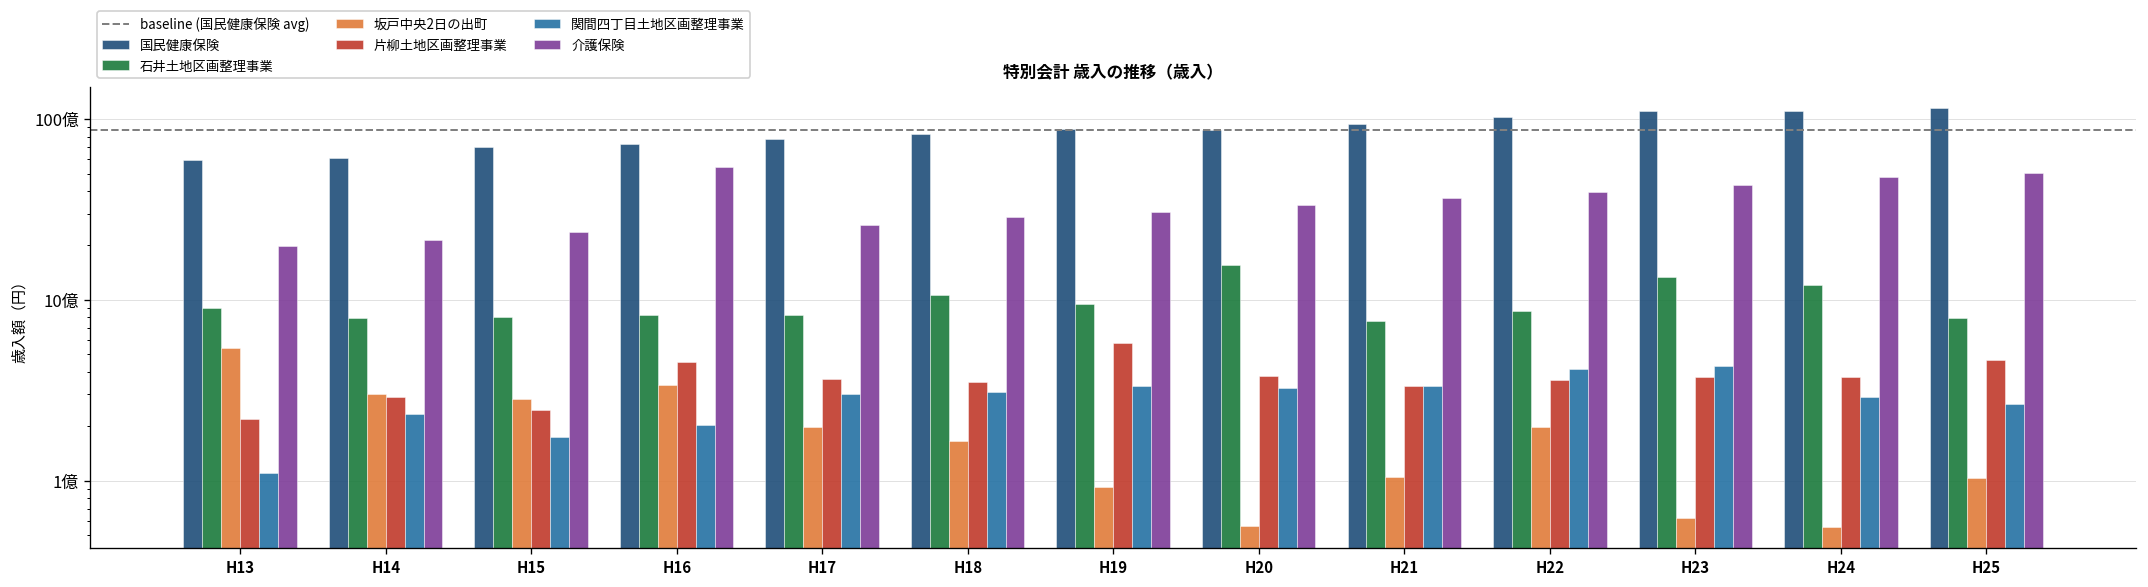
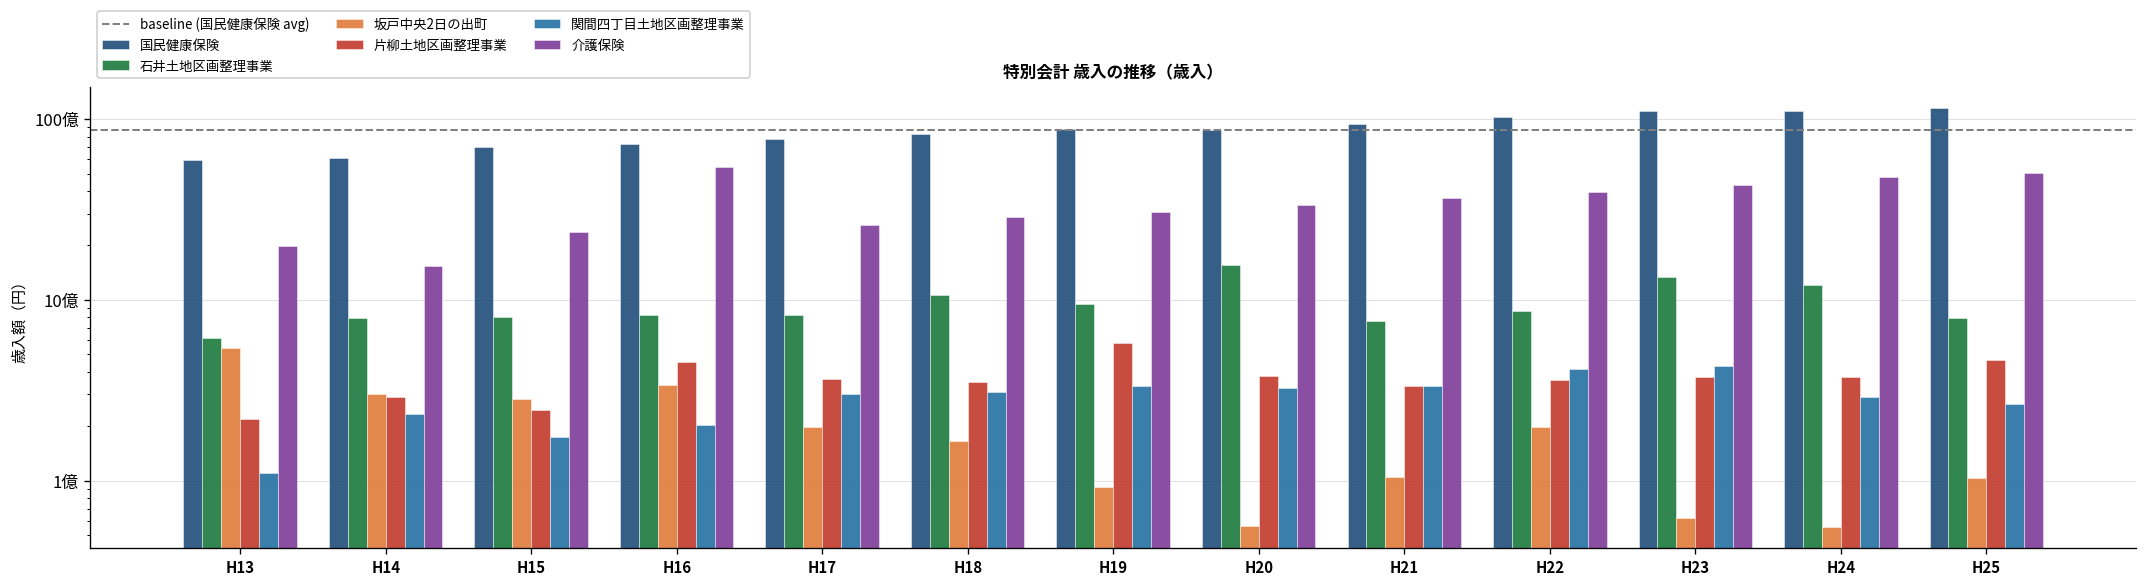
  {
    "石井土地区画整理事業": {
-     "H13": "9億",
+     "H13": "6.2億",
      "H14": "8億",
      "H15": "8億",
      "H16": "8億",
      "H17": "8億",
      "H18": "11億",
      "H19": "10億",
      "H20": "16億",
      "H21": "8億",
      "H22": "9億",
      "H23": "13億",
      "H24": "12億",
      "H25": "8億"
    },
    "坂戸中央2日の出町": {
      "H13": "5.4億",
      "H14": "3.0億",
      "H15": "2.8億",
      "H16": "3.4億",
      "H17": "2.0億",
      "H18": "1.7億",
      "H19": "0.9億",
      "H20": "0.56億",
      "H21": "1.1億",
      "H22": "2.0億",
      "H23": "0.62億",
      "H24": "0.56億",
      "H25": "1.0億"
    },
    "片柳土地区画整理事業": {
      "H13": "2.2億",
      "H14": "2.9億",
      "H15": "2.5億",
      "H16": "4.5億",
      "H17": "3.6億",
      "H18": "3.5億",
      "H19": "5.8億",
      "H20": "3.8億",
      "H21": "3.4億",
      "H22": "3.6億",
      "H23": "3.7億",
      "H24": "3.7億",
      "H25": "4.7億"
    },
    "介護保険": {
      "H13": "20億",
-     "H14": "21億",
+     "H14": "15億",
      "H15": "24億",
      "H16": "55億",
      "H17": "26億",
      "H18": "29億",
      "H19": "31億",
      "H20": "33億",
      "H21": "37億",
      "H22": "40億",
      "H23": "43億",
      "H24": "48億",
      "H25": "50億"
    }
  }
